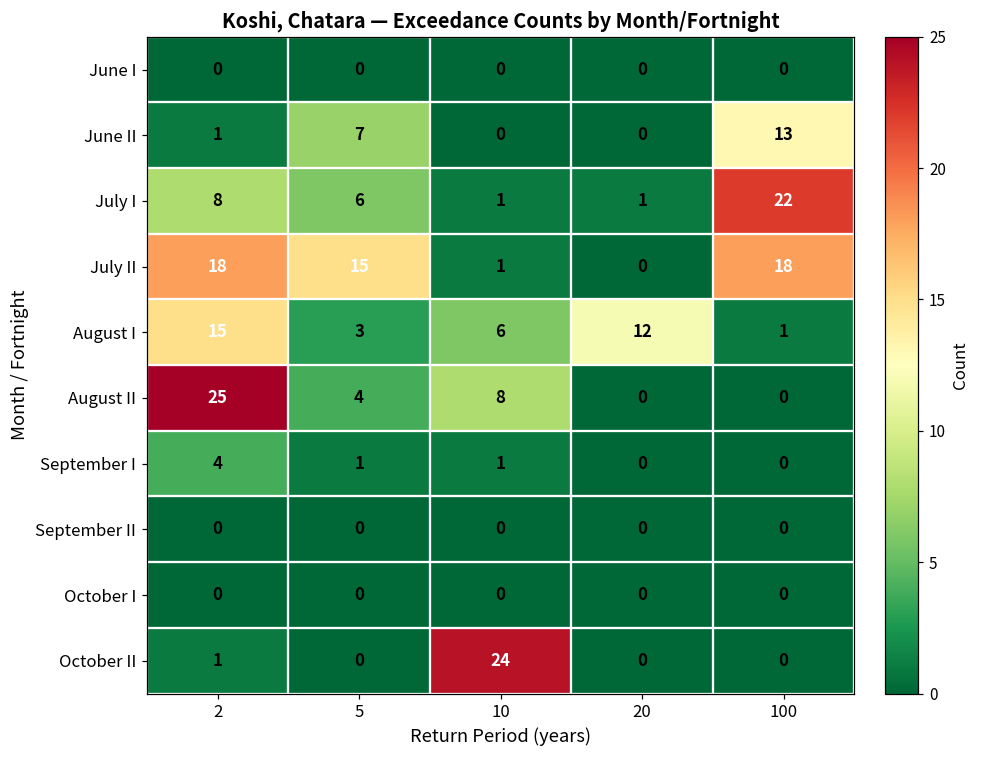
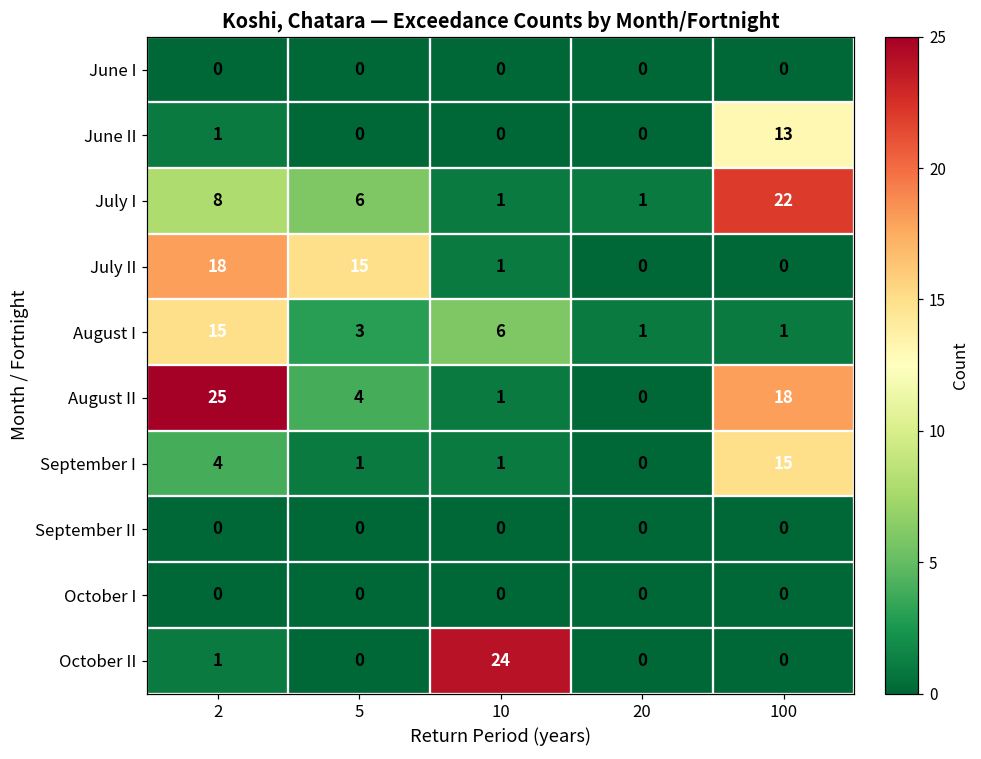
  {
    "June I": {
      "2": 0,
      "5": 0,
      "10": 0,
      "20": 0,
      "100": 0
    },
    "June II": {
      "2": 1,
-     "5": 7,
+     "5": 0,
      "10": 0,
      "20": 0,
      "100": 13
    },
    "July I": {
      "2": 8,
      "5": 6,
      "10": 1,
      "20": 1,
      "100": 22
    },
    "July II": {
      "2": 18,
      "5": 15,
      "10": 1,
      "20": 0,
-     "100": 18
+     "100": 0
    },
    "August I": {
      "2": 15,
      "5": 3,
      "10": 6,
-     "20": 12,
+     "20": 1,
      "100": 1
    },
    "August II": {
      "2": 25,
      "5": 4,
-     "10": 8,
+     "10": 1,
      "20": 0,
-     "100": 0
+     "100": 18
    },
    "September I": {
      "2": 4,
      "5": 1,
      "10": 1,
      "20": 0,
-     "100": 0
+     "100": 15
    },
    "September II": {
      "2": 0,
      "5": 0,
      "10": 0,
      "20": 0,
      "100": 0
    },
    "October I": {
      "2": 0,
      "5": 0,
      "10": 0,
      "20": 0,
      "100": 0
    },
    "October II": {
      "2": 1,
      "5": 0,
      "10": 24,
      "20": 0,
      "100": 0
    }
  }
